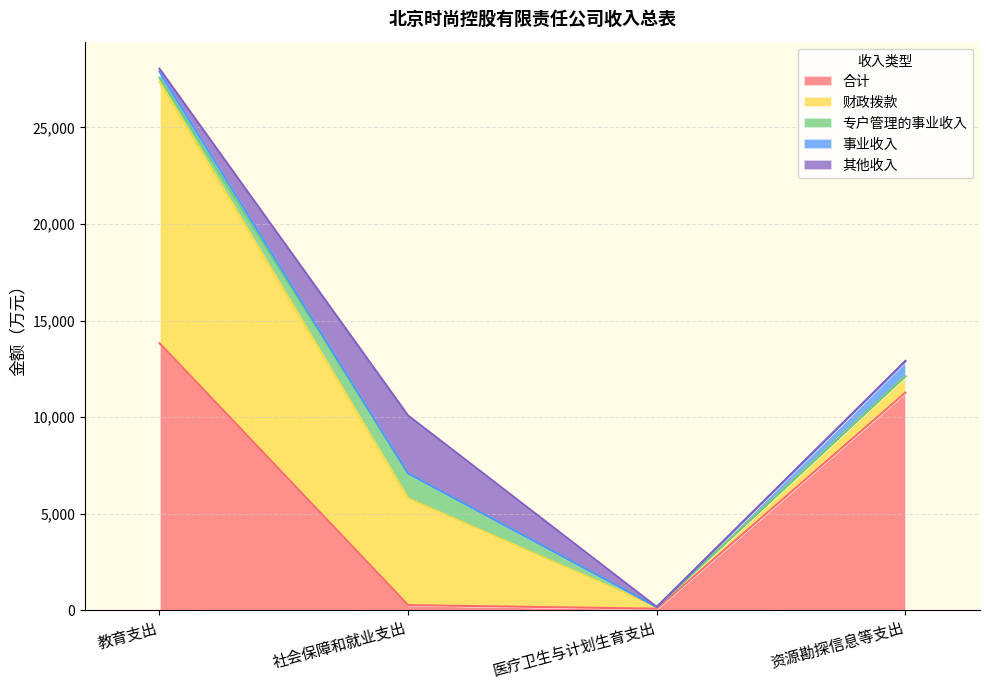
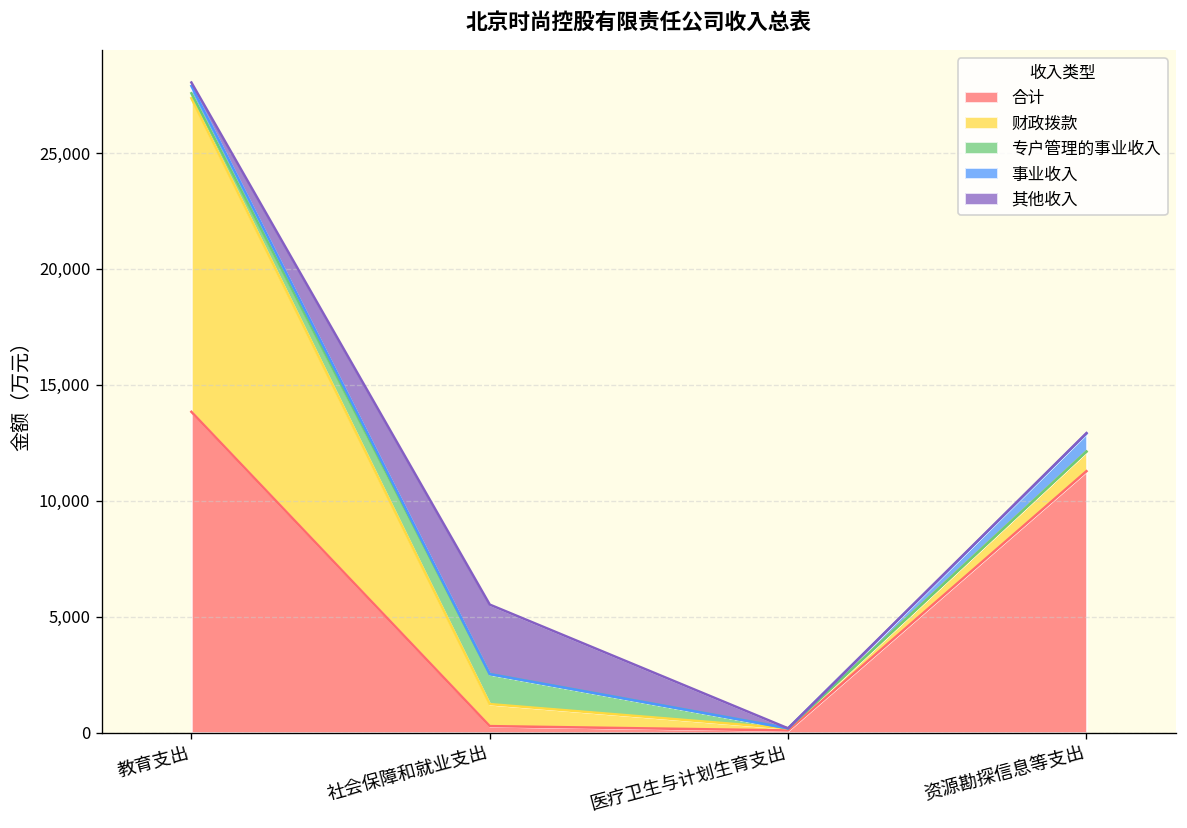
  {
    "合计": {
      "教育支出": "13,800",
      "社会保障和就业支出": "300",
      "资源勘探信息等支出": "11,300"
    },
    "财政拨款": {
      "教育支出": "13,500",
-     "社会保障和就业支出": "5,500"
+     "社会保障和就业支出": "900"
    },
    "专户管理的事业收入": {
      "教育支出": "200"
    },
    "事业收入": {
      "教育支出": "300"
    },
    "其他收入": {
      "教育支出": "200",
      "社会保障和就业支出": "3,000"
    }
  }
